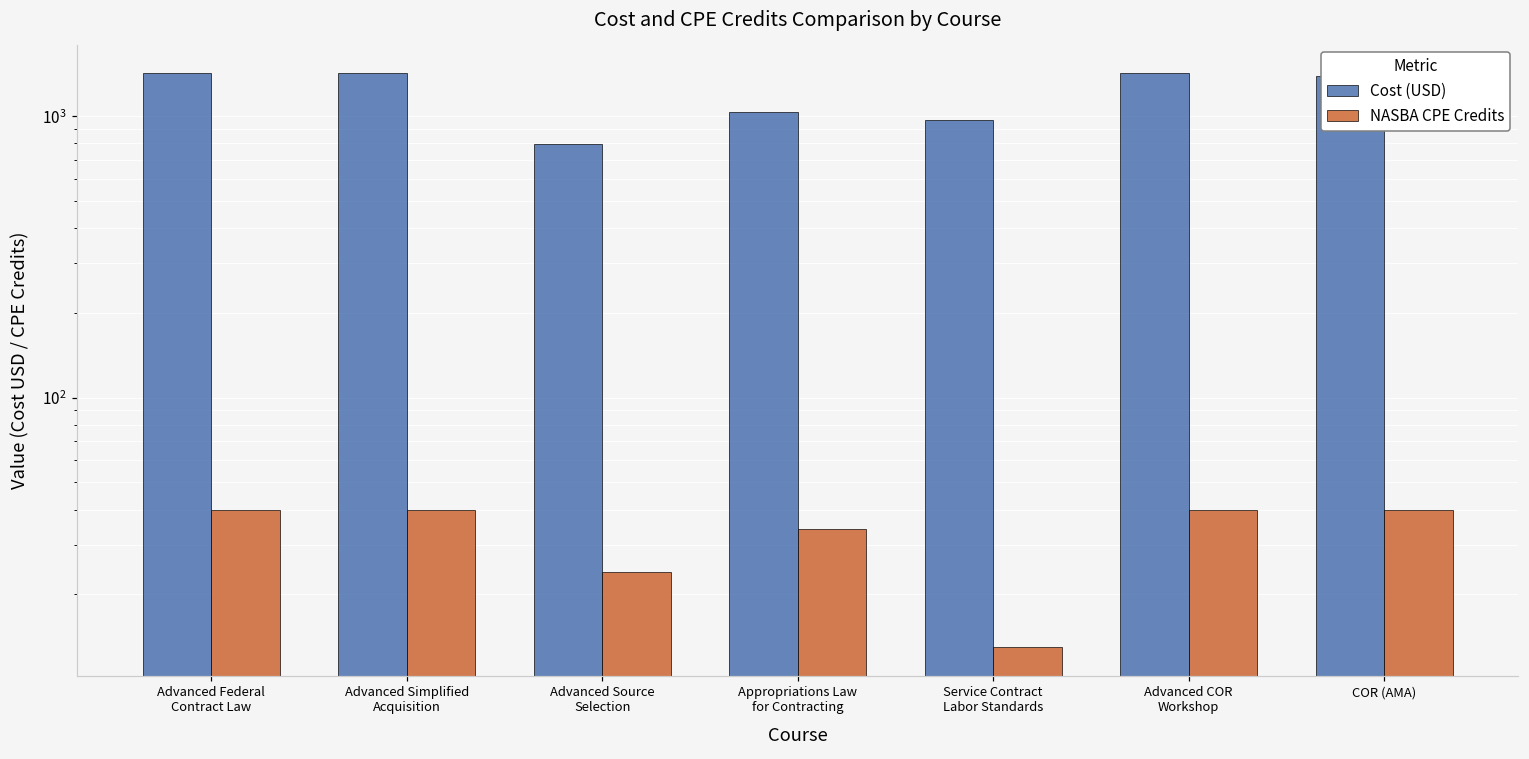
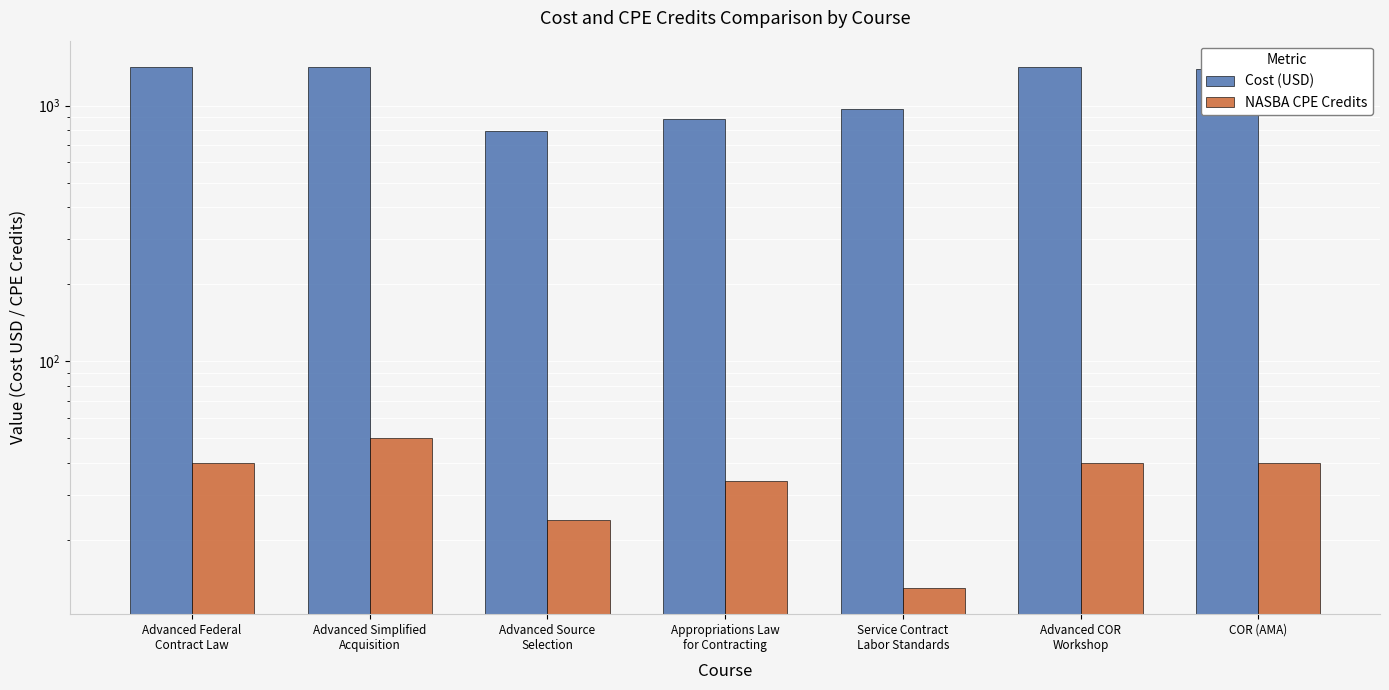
  {
    "Cost (USD)": {
      "Advanced Federal Contract Law": 1400,
      "Advanced Simplified Acquisition": 1400,
      "Advanced Source Selection": 790,
-     "Appropriations Law for Contracting": 1040,
+     "Appropriations Law for Contracting": 890,
      "Service Contract Labor Standards": 970,
      "Advanced COR Workshop": 1400
    },
    "NASBA CPE Credits": {
      "Advanced Federal Contract Law": 40,
-     "Advanced Simplified Acquisition": 40,
+     "Advanced Simplified Acquisition": 50,
      "Advanced Source Selection": 24,
      "Appropriations Law for Contracting": 34,
      "Service Contract Labor Standards": 13,
      "Advanced COR Workshop": 40,
      "COR (AMA)": 40
    }
  }
